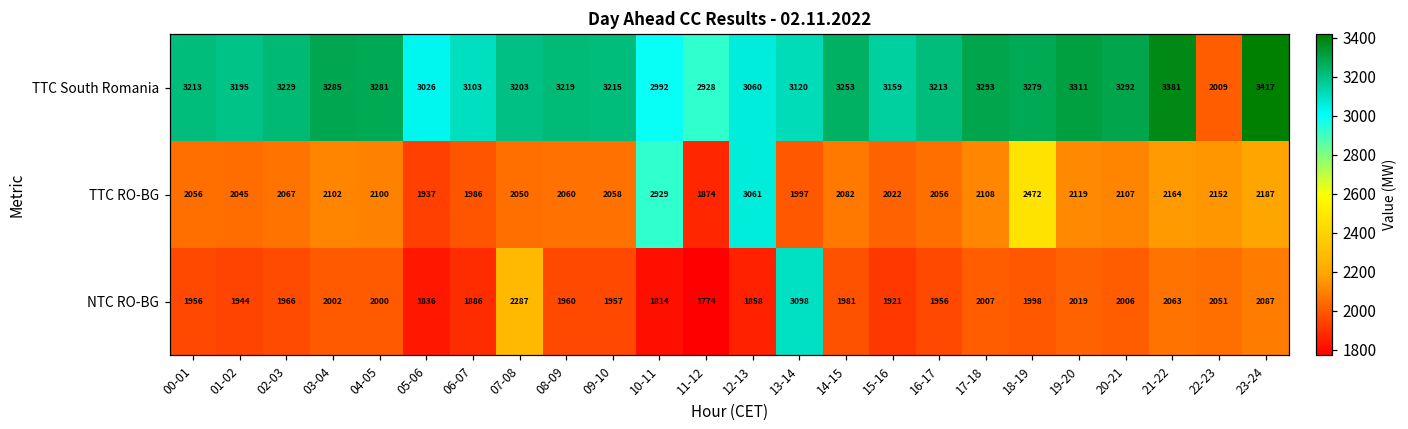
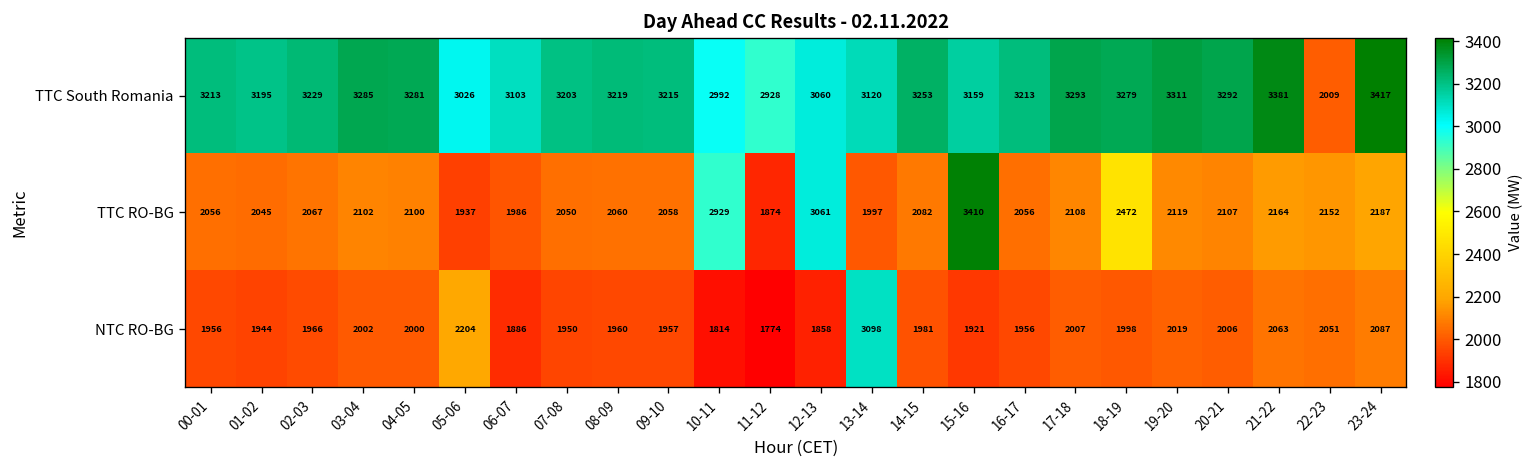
  {
    "TTC South Romania": {
      "00-01": 3213,
      "01-02": 3195,
      "02-03": 3229,
      "03-04": 3285,
      "04-05": 3281,
      "05-06": 3026,
      "06-07": 3103,
      "07-08": 3203,
      "08-09": 3219,
      "09-10": 3215,
      "10-11": 2992,
      "11-12": 2928,
      "12-13": 3060,
      "13-14": 3120,
      "14-15": 3253,
      "15-16": 3159,
      "16-17": 3213,
      "17-18": 3293,
      "18-19": 3279,
      "19-20": 3311,
      "20-21": 3292,
      "21-22": 3381,
      "22-23": 2009,
      "23-24": 3417
    },
    "TTC RO-BG": {
      "00-01": 2056,
      "01-02": 2045,
      "02-03": 2067,
      "03-04": 2102,
      "04-05": 2100,
      "05-06": 1937,
      "06-07": 1986,
      "07-08": 2050,
      "08-09": 2060,
      "09-10": 2058,
      "10-11": 2929,
      "11-12": 1874,
      "12-13": 3061,
      "13-14": 1997,
      "14-15": 2082,
-     "15-16": 2022,
+     "15-16": 3410,
      "16-17": 2056,
      "17-18": 2108,
      "18-19": 2472,
      "19-20": 2119,
      "20-21": 2107,
      "21-22": 2164,
      "22-23": 2152,
      "23-24": 2187
    },
    "NTC RO-BG": {
      "00-01": 1956,
      "01-02": 1944,
      "02-03": 1966,
      "03-04": 2002,
      "04-05": 2000,
-     "05-06": 1836,
+     "05-06": 2204,
      "06-07": 1886,
-     "07-08": 2287,
+     "07-08": 1950,
      "08-09": 1960,
      "09-10": 1957,
      "10-11": 1814,
      "11-12": 1774,
      "12-13": 1858,
      "13-14": 3098,
      "14-15": 1981,
      "15-16": 1921,
      "16-17": 1956,
      "17-18": 2007,
      "18-19": 1998,
      "19-20": 2019,
      "20-21": 2006,
      "21-22": 2063,
      "22-23": 2051,
      "23-24": 2087
    }
  }
